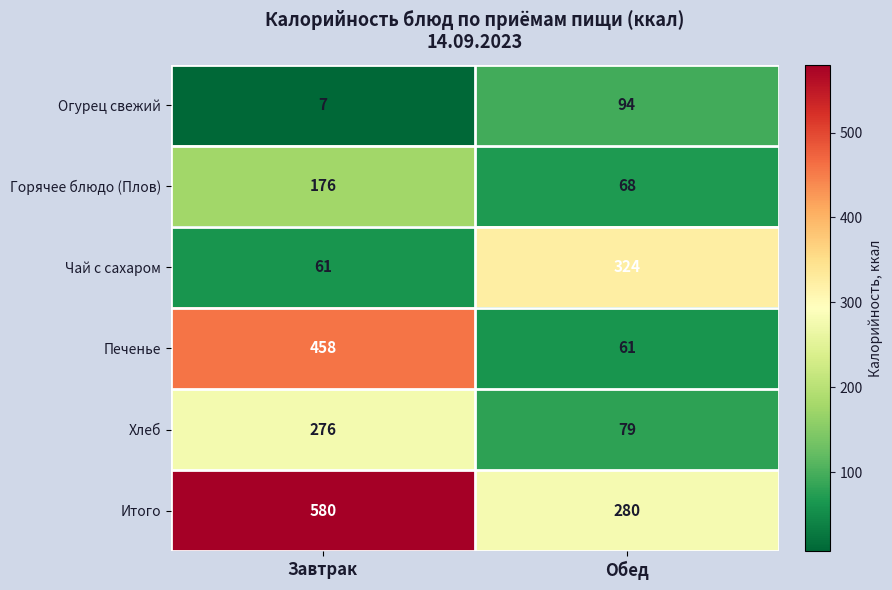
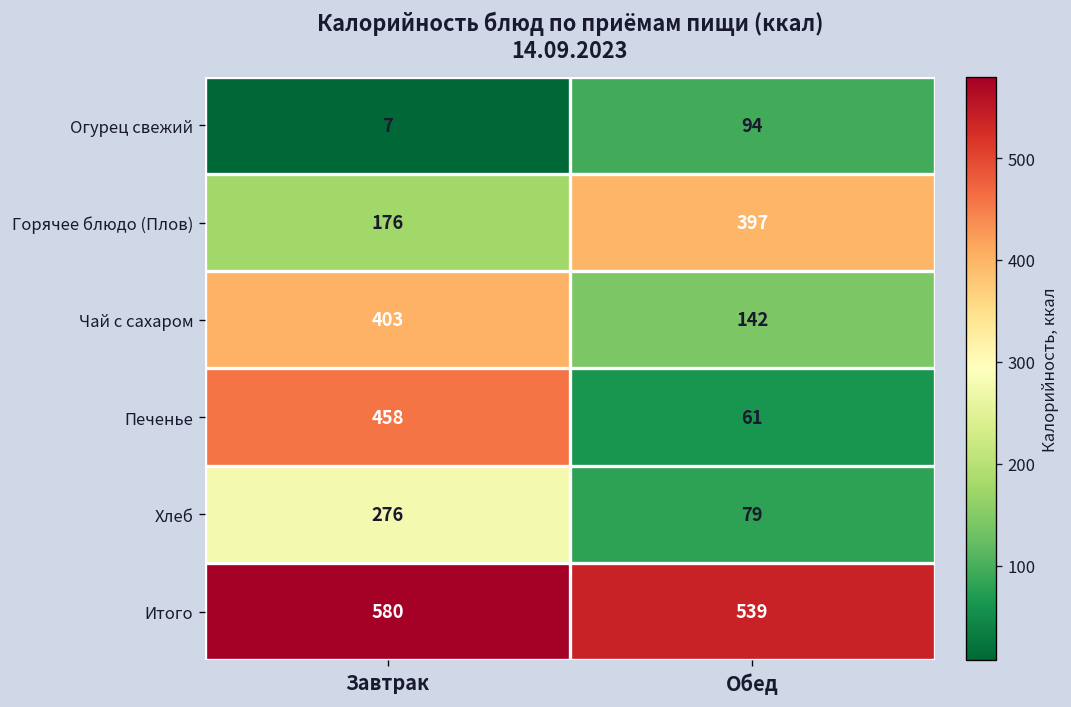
  {
    "Огурец свежий": {
      "Завтрак": 7,
      "Обед": 94
    },
    "Горячее блюдо (Плов)": {
      "Завтрак": 176,
-     "Обед": 68
+     "Обед": 397
    },
    "Чай с сахаром": {
-     "Завтрак": 61,
-     "Обед": 324
+     "Завтрак": 403,
+     "Обед": 142
    },
    "Печенье": {
      "Завтрак": 458,
      "Обед": 61
    },
    "Хлеб": {
      "Завтрак": 276,
      "Обед": 79
    },
    "Итого": {
      "Завтрак": 580,
-     "Обед": 280
+     "Обед": 539
    }
  }
